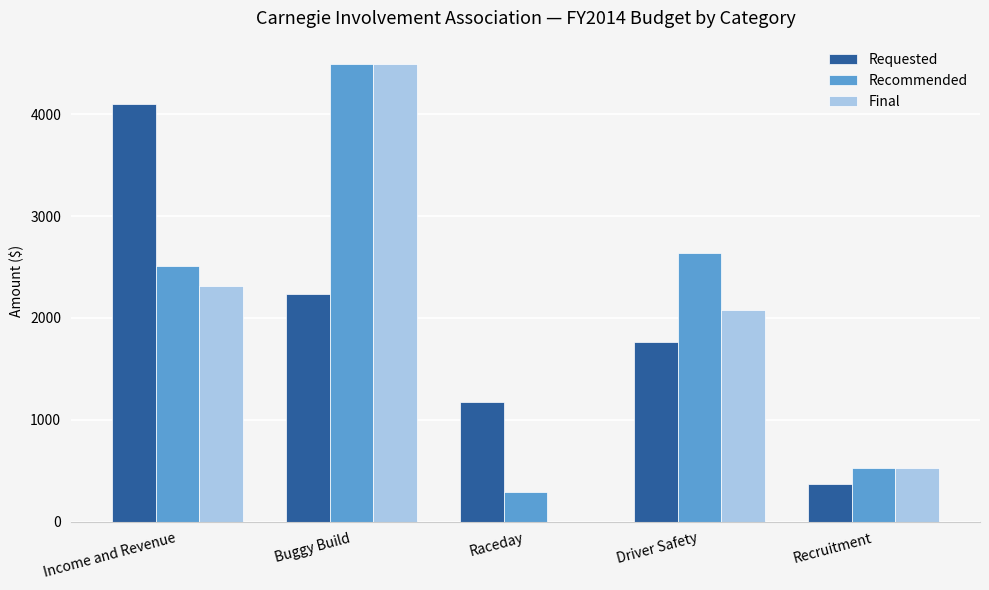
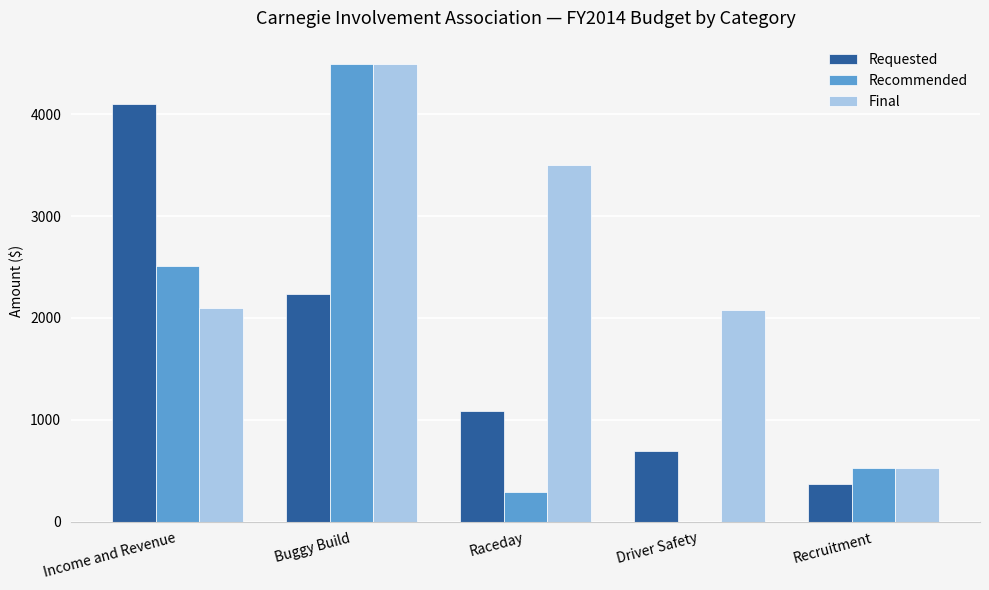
  {
    "Requested": {
      "Income and Revenue": 4100,
      "Buggy Build": 2240,
-     "Raceday": 1170,
-     "Driver Safety": 1760,
+     "Raceday": 1090,
+     "Driver Safety": 700,
      "Recruitment": 370
    },
    "Recommended": {
      "Income and Revenue": 2510,
      "Buggy Build": 4500,
      "Raceday": 290,
-     "Driver Safety": 2640,
+     "Driver Safety": 0,
      "Recruitment": 530
    },
    "Final": {
-     "Income and Revenue": 2310,
+     "Income and Revenue": 2100,
      "Buggy Build": 4500,
-     "Raceday": 0,
+     "Raceday": 3500,
      "Driver Safety": 2080,
      "Recruitment": 530
    }
  }
